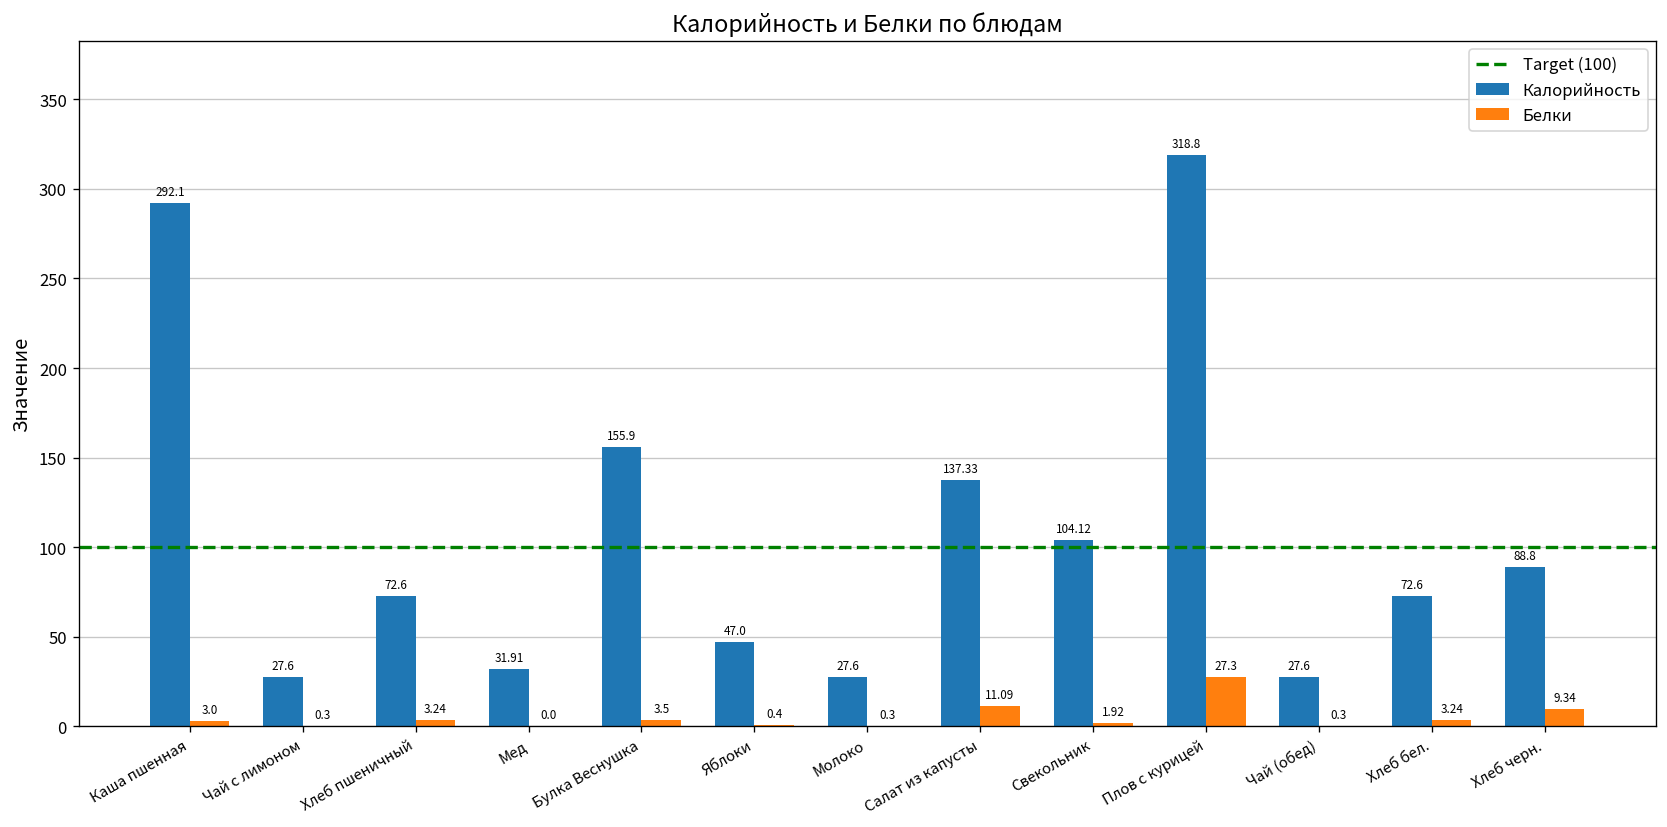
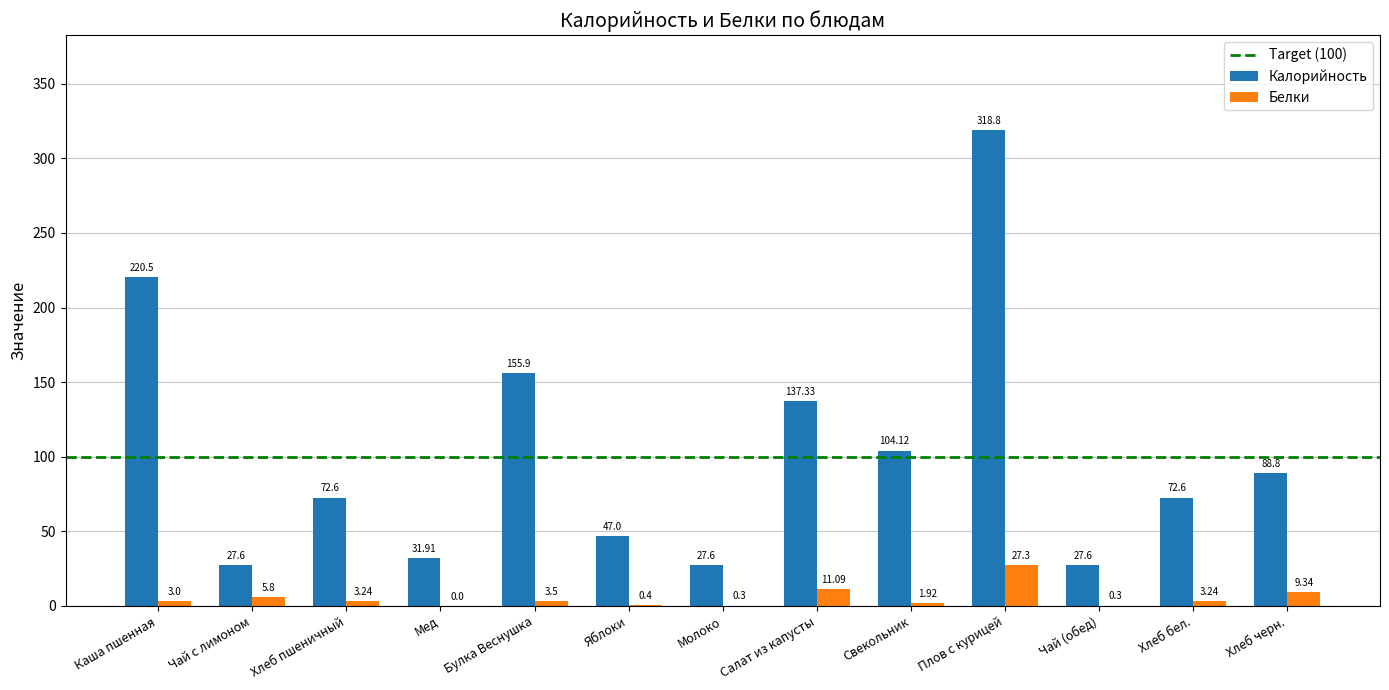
  {
    "Калорийность": {
-     "Каша пшенная": 292.1,
+     "Каша пшенная": 220.5,
      "Чай с лимоном": 27.6,
      "Хлеб пшеничный": 72.6,
      "Мед": 31.91,
      "Булка Веснушка": 155.9,
      "Яблоки": 47.0,
      "Молоко": 27.6,
      "Салат из капусты": 137.33,
      "Свекольник": 104.12,
      "Плов с курицей": 318.8,
      "Чай (обед)": 27.6,
      "Хлеб бел.": 72.6,
      "Хлеб черн.": 88.8
    },
    "Белки": {
      "Каша пшенная": 3.0,
-     "Чай с лимоном": 0.3,
+     "Чай с лимоном": 5.8,
      "Хлеб пшеничный": 3.24,
      "Мед": 0.0,
      "Булка Веснушка": 3.5,
      "Яблоки": 0.4,
      "Молоко": 0.3,
      "Салат из капусты": 11.09,
      "Свекольник": 1.92,
      "Плов с курицей": 27.3,
      "Чай (обед)": 0.3,
      "Хлеб бел.": 3.24,
      "Хлеб черн.": 9.34
    }
  }
